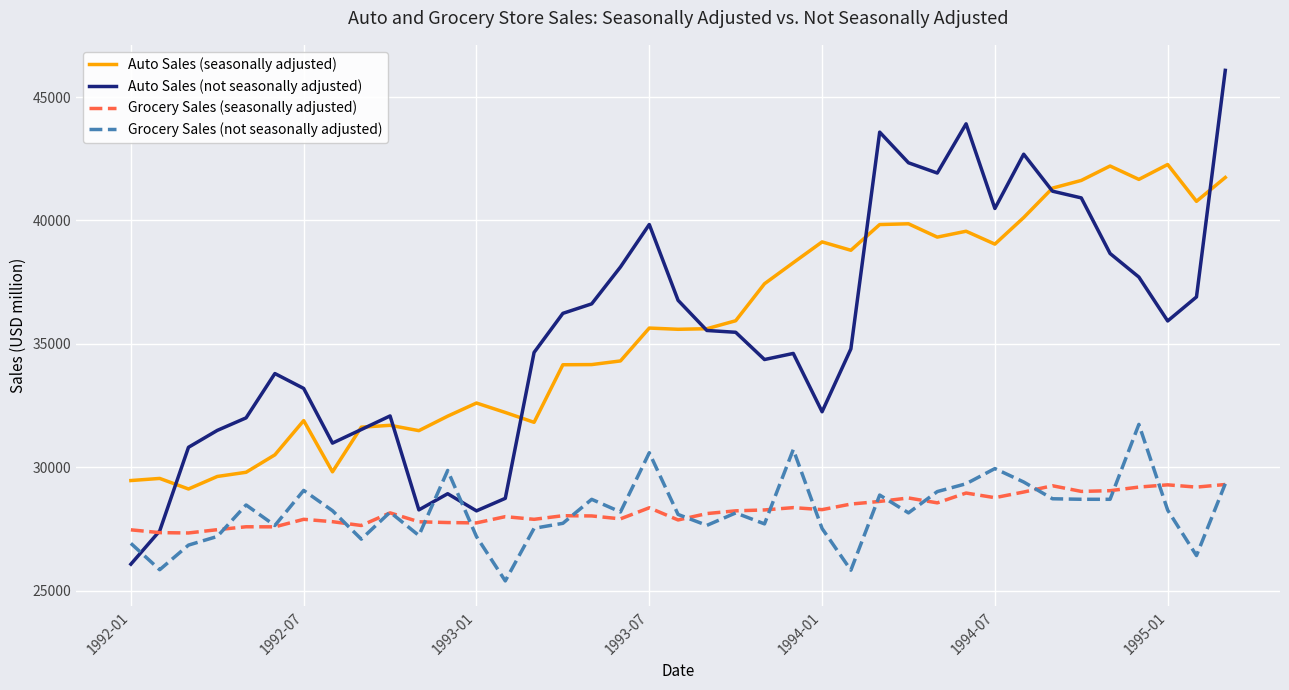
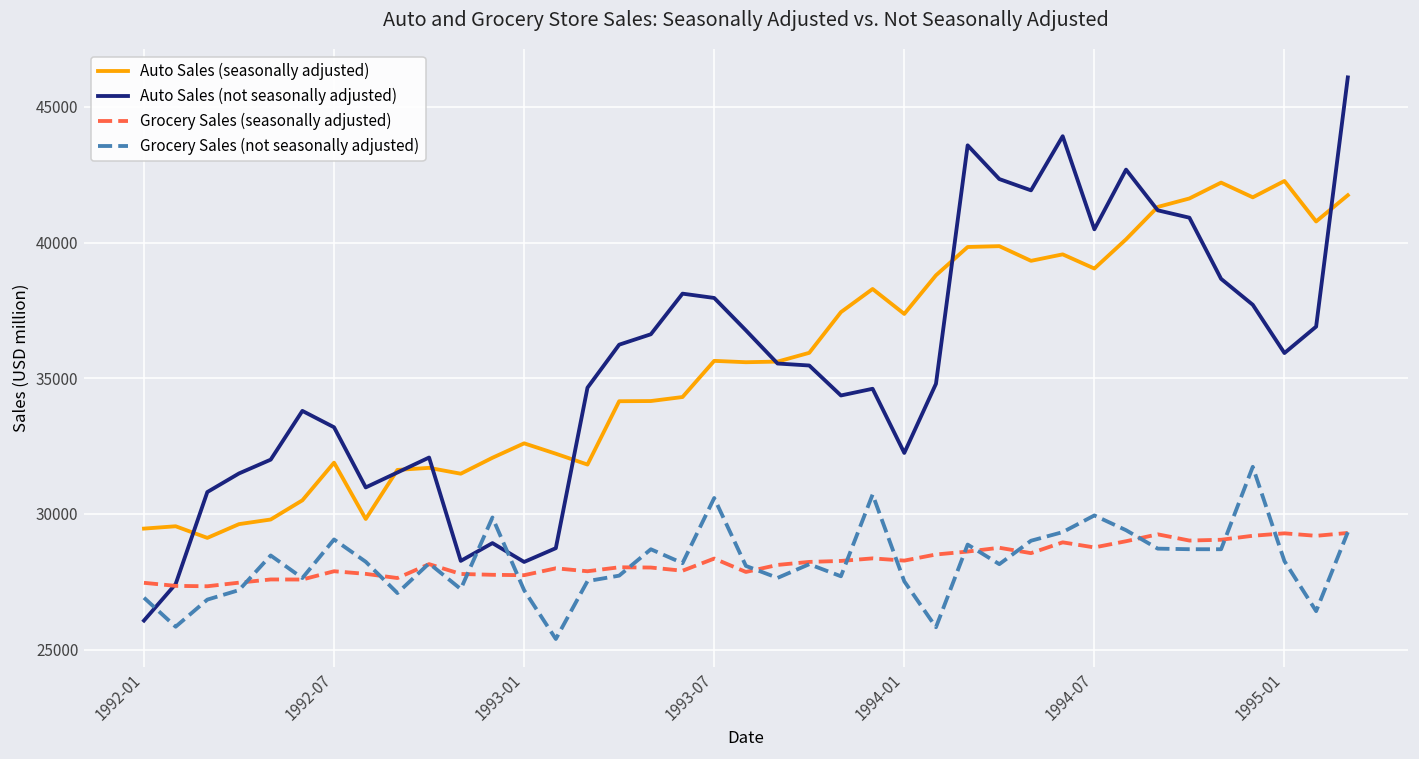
  {
    "Auto Sales (seasonally adjusted)": {
      "1992-01": 29500,
      "1992-07": 31900,
      "1993-01": 32600,
      "1993-07": 35600,
-     "1994-01": 39100,
+     "1994-01": 37400,
      "1994-07": 39000,
      "1995-01": 42300
    },
    "Auto Sales (not seasonally adjusted)": {
      "1992-01": 26100,
      "1992-07": 33200,
      "1993-01": 28200,
-     "1993-07": 39800,
+     "1993-07": 38000,
      "1994-01": 32300,
      "1994-07": 40500,
      "1995-01": 35900
    },
    "Grocery Sales (seasonally adjusted)": {
      "1992-01": 27500,
      "1992-07": 27900,
      "1993-01": 27700,
      "1993-07": 28400,
      "1994-01": 28300,
      "1994-07": 28800,
      "1995-01": 29300
    },
    "Grocery Sales (not seasonally adjusted)": {
      "1992-01": 26900,
      "1992-07": 29100,
      "1993-01": 27200,
      "1993-07": 30600,
      "1994-01": 27500,
      "1994-07": 29900,
      "1995-01": 28300
    }
  }
